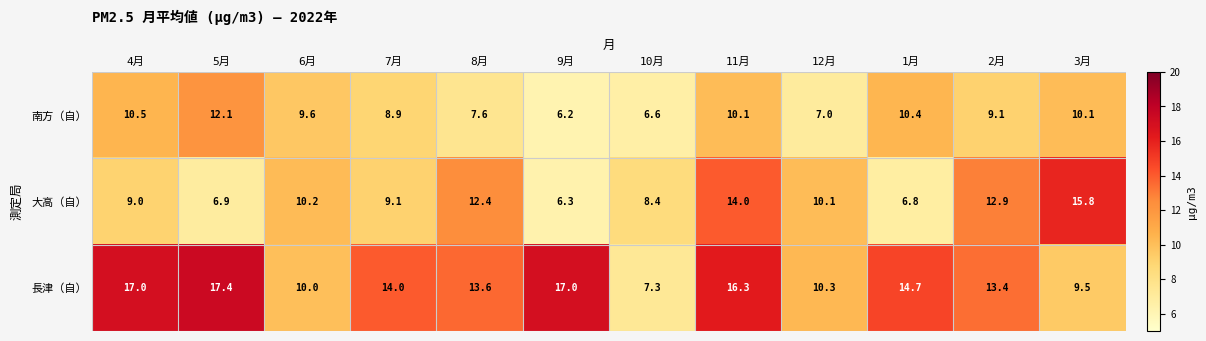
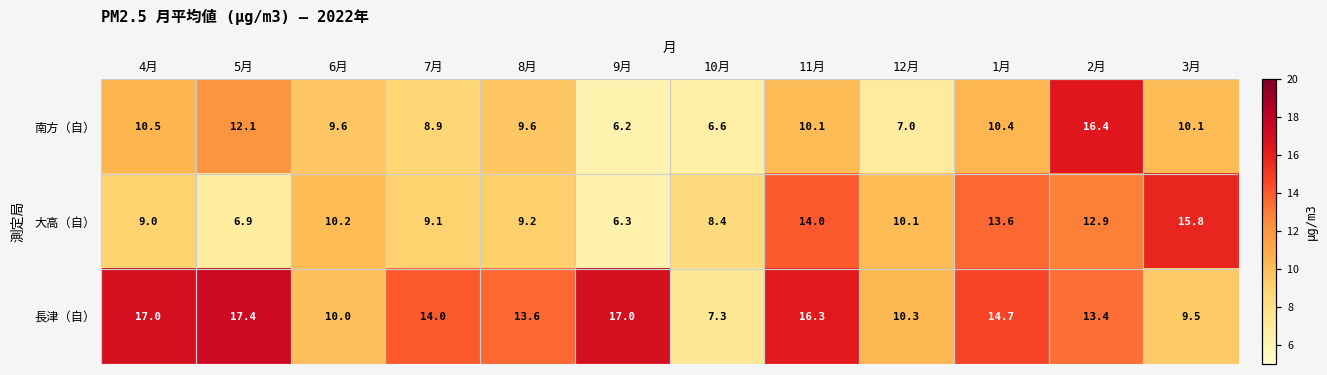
  {
    "南方（自）": {
      "4月": 10.5,
      "5月": 12.1,
      "6月": 9.6,
      "7月": 8.9,
-     "8月": 7.6,
+     "8月": 9.6,
      "9月": 6.2,
      "10月": 6.6,
      "11月": 10.1,
      "12月": 7.0,
      "1月": 10.4,
-     "2月": 9.1,
+     "2月": 16.4,
      "3月": 10.1
    },
    "大高（自）": {
      "4月": 9.0,
      "5月": 6.9,
      "6月": 10.2,
      "7月": 9.1,
-     "8月": 12.4,
+     "8月": 9.2,
      "9月": 6.3,
      "10月": 8.4,
      "11月": 14.0,
      "12月": 10.1,
-     "1月": 6.8,
+     "1月": 13.6,
      "2月": 12.9,
      "3月": 15.8
    },
    "長津（自）": {
      "4月": 17.0,
      "5月": 17.4,
      "6月": 10.0,
      "7月": 14.0,
      "8月": 13.6,
      "9月": 17.0,
      "10月": 7.3,
      "11月": 16.3,
      "12月": 10.3,
      "1月": 14.7,
      "2月": 13.4,
      "3月": 9.5
    }
  }
